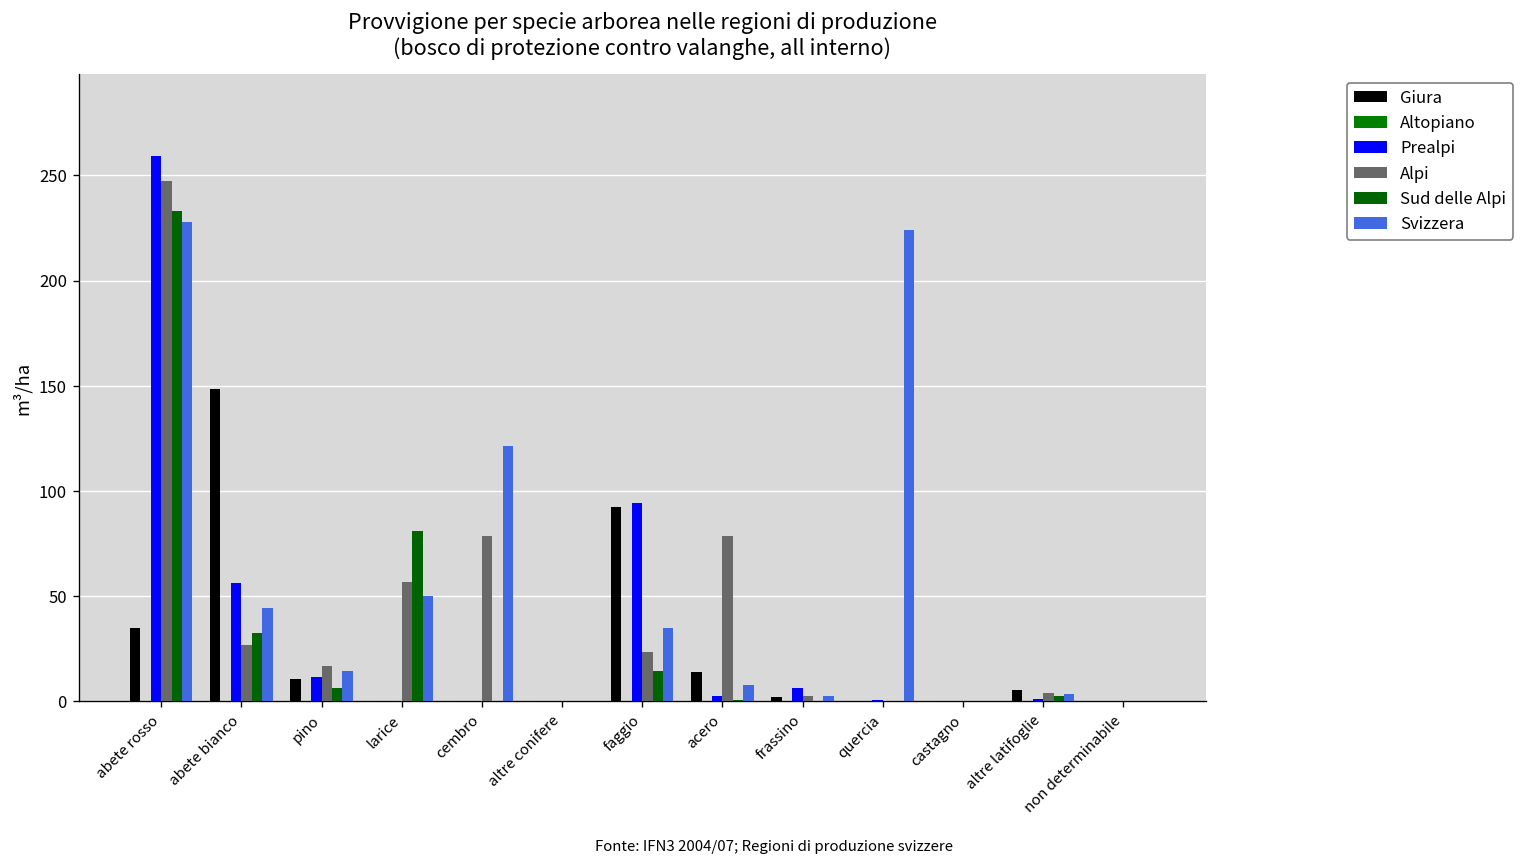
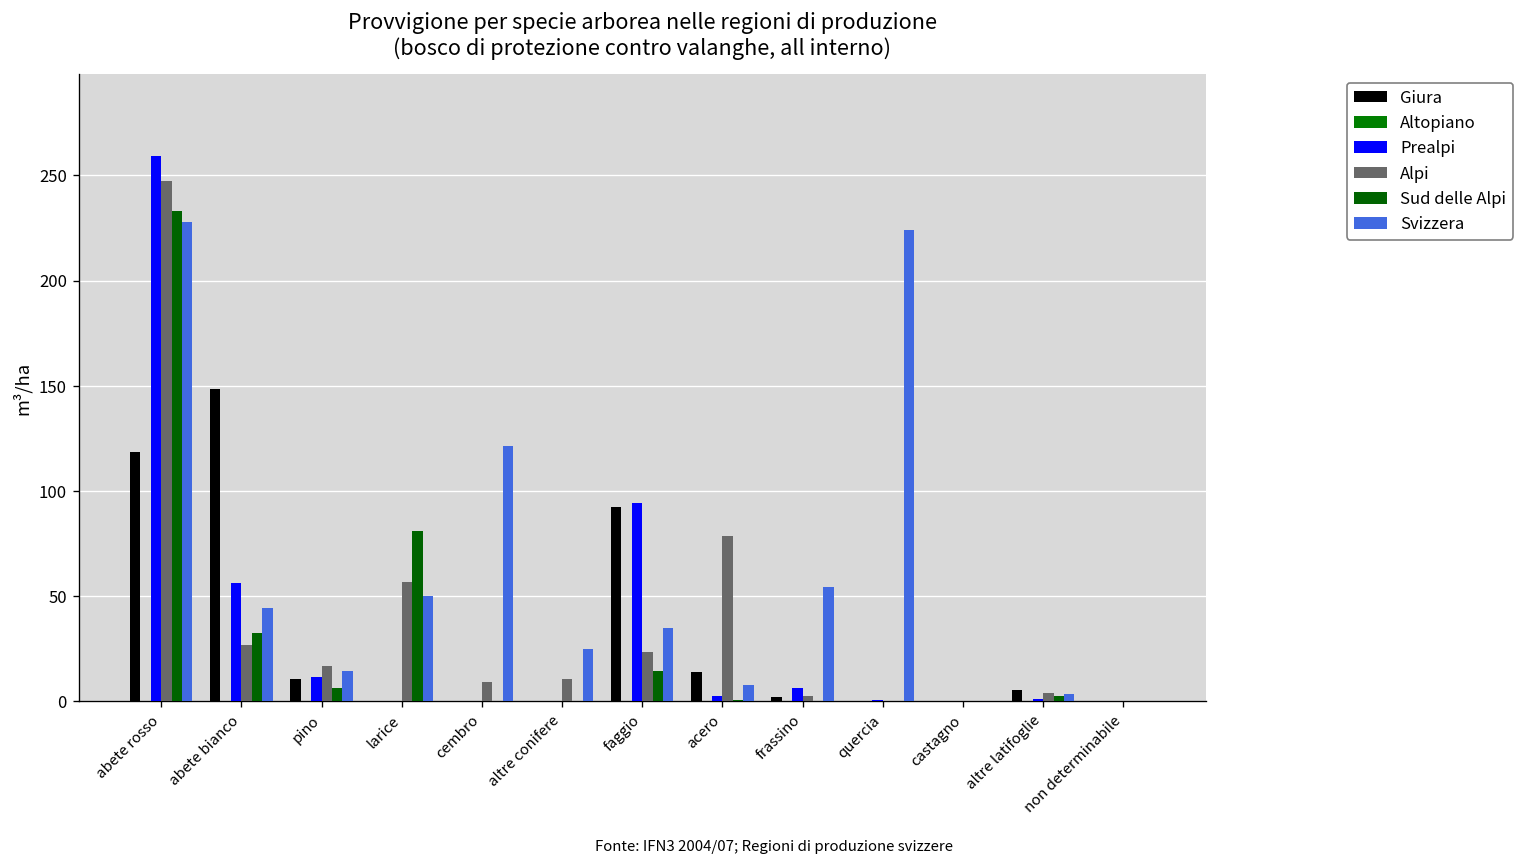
  {
    "Giura": {
-     "abete rosso": 35,
+     "abete rosso": 118,
      "abete bianco": 148,
      "pino": 11,
      "larice": 0,
      "cembro": 0,
      "altre conifere": 0,
      "faggio": 93,
      "acero": 14,
      "frassino": 2,
      "quercia": 0,
      "castagno": 0,
      "altre latifoglie": 5,
      "non determinabile": 0
    },
    "Prealpi": {
      "abete rosso": 259,
      "abete bianco": 56,
      "pino": 12,
      "larice": 0,
      "cembro": 0,
      "faggio": 94,
      "acero": 3,
      "frassino": 6,
      "castagno": 0,
      "non determinabile": 0
    },
    "Alpi": {
      "abete rosso": 248,
      "abete bianco": 27,
      "pino": 17,
      "larice": 57,
-     "cembro": 79,
-     "altre conifere": 0,
+     "cembro": 9,
+     "altre conifere": 11,
      "faggio": 24,
      "acero": 79,
      "frassino": 3,
      "castagno": 0,
      "altre latifoglie": 4,
      "non determinabile": 0
    },
    "Svizzera": {
      "abete rosso": 228,
      "abete bianco": 45,
      "pino": 14,
      "larice": 50,
      "cembro": 121,
-     "altre conifere": 0,
+     "altre conifere": 25,
      "faggio": 35,
      "acero": 8,
-     "frassino": 3,
+     "frassino": 54,
      "quercia": 224,
      "castagno": 0,
      "altre latifoglie": 4,
      "non determinabile": 0
    }
  }
